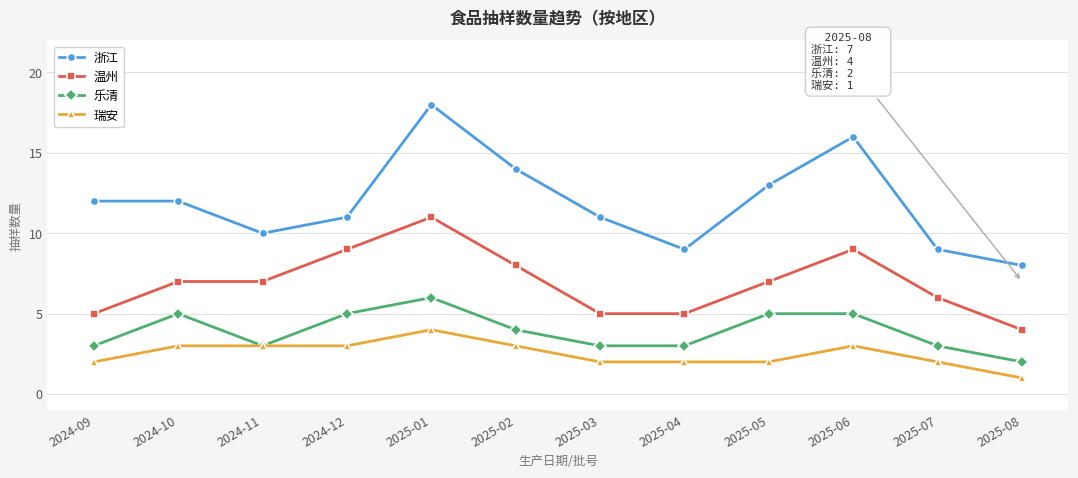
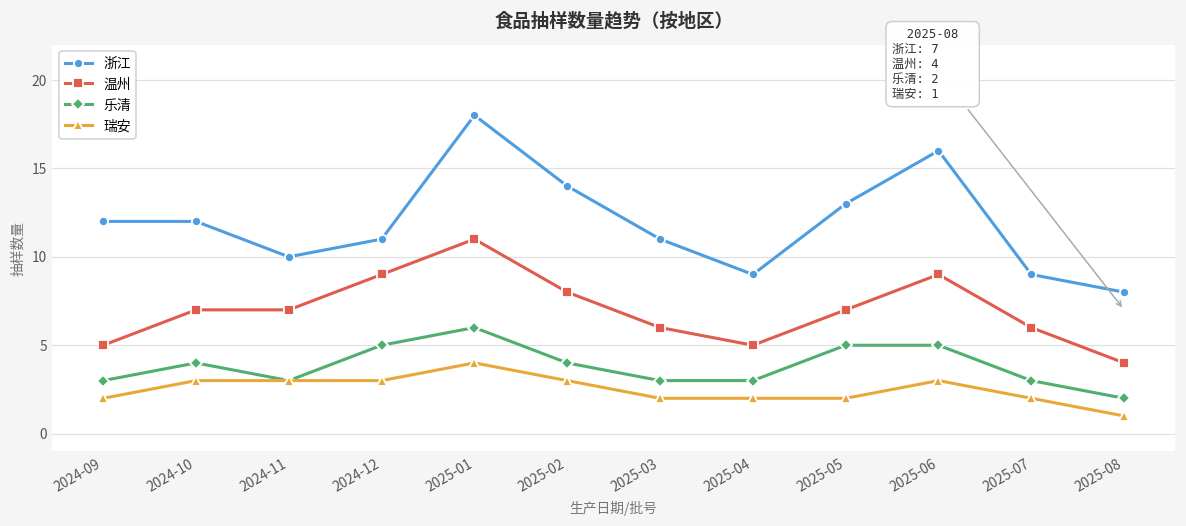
  {
    "浙江": {
      "2024-09": 12,
      "2024-10": 12,
      "2024-11": 10,
      "2024-12": 11,
      "2025-01": 18,
      "2025-02": 14,
      "2025-03": 11,
      "2025-04": 9,
      "2025-05": 13,
      "2025-08": 8
    },
    "温州": {
      "2024-09": 5,
      "2024-10": 7,
      "2024-11": 7,
      "2024-12": 9,
      "2025-01": 11,
      "2025-02": 8,
-     "2025-03": 5,
+     "2025-03": 6,
      "2025-04": 5,
      "2025-05": 7,
      "2025-07": 6,
      "2025-08": 4
    },
    "乐清": {
      "2024-09": 3,
-     "2024-10": 5,
+     "2024-10": 4,
      "2024-12": 5,
      "2025-01": 6,
      "2025-02": 4,
      "2025-03": 3,
      "2025-04": 3,
      "2025-05": 5,
      "2025-06": 5,
      "2025-07": 3,
      "2025-08": 2
    },
    "瑞安": {
      "2024-09": 2,
      "2024-10": 3,
      "2024-12": 3,
      "2025-01": 4,
      "2025-02": 3,
      "2025-03": 2,
      "2025-04": 2,
      "2025-05": 2,
      "2025-06": 3,
      "2025-07": 2,
      "2025-08": 1
    }
  }
